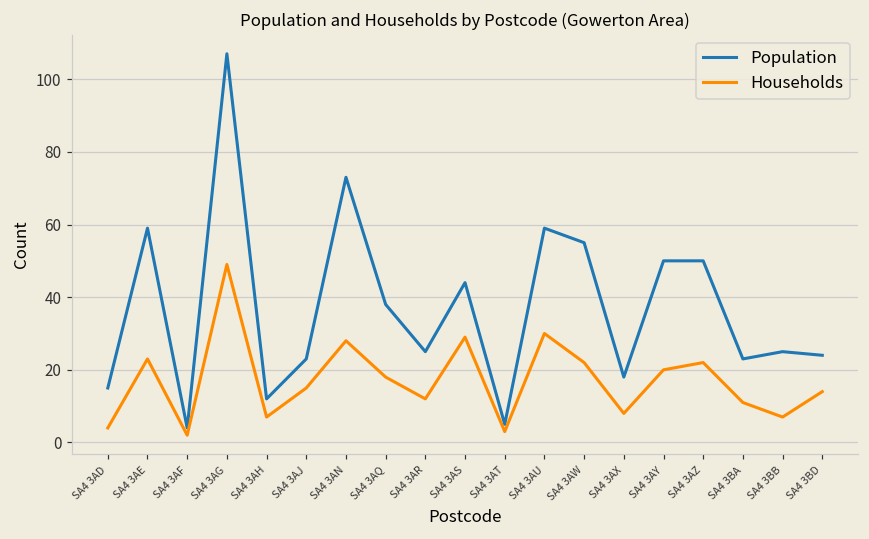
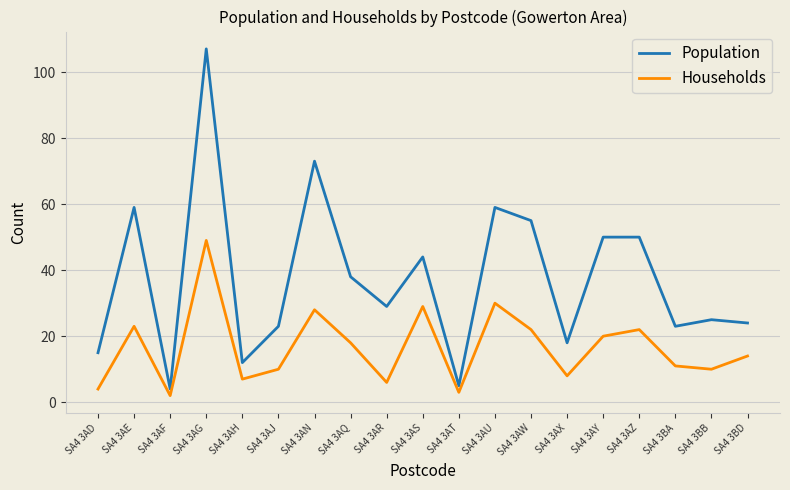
  {
    "Population": {
      "SA4 3AD": 15,
      "SA4 3AE": 59,
      "SA4 3AF": 4,
      "SA4 3AG": 107,
      "SA4 3AH": 12,
      "SA4 3AJ": 23,
      "SA4 3AN": 73,
      "SA4 3AQ": 38,
-     "SA4 3AR": 25,
+     "SA4 3AR": 29,
      "SA4 3AS": 44,
      "SA4 3AT": 5,
      "SA4 3AU": 59,
      "SA4 3AW": 55,
      "SA4 3AX": 18,
      "SA4 3AY": 50,
      "SA4 3AZ": 50,
      "SA4 3BA": 23,
      "SA4 3BB": 25,
      "SA4 3BD": 24
    },
    "Households": {
      "SA4 3AD": 4,
      "SA4 3AE": 23,
      "SA4 3AF": 2,
      "SA4 3AG": 49,
      "SA4 3AH": 7,
-     "SA4 3AJ": 15,
+     "SA4 3AJ": 10,
      "SA4 3AN": 28,
      "SA4 3AQ": 18,
-     "SA4 3AR": 12,
+     "SA4 3AR": 6,
      "SA4 3AS": 29,
      "SA4 3AT": 3,
      "SA4 3AU": 30,
      "SA4 3AW": 22,
      "SA4 3AX": 8,
      "SA4 3AY": 20,
      "SA4 3AZ": 22,
      "SA4 3BA": 11,
-     "SA4 3BB": 7,
+     "SA4 3BB": 10,
      "SA4 3BD": 14
    }
  }
